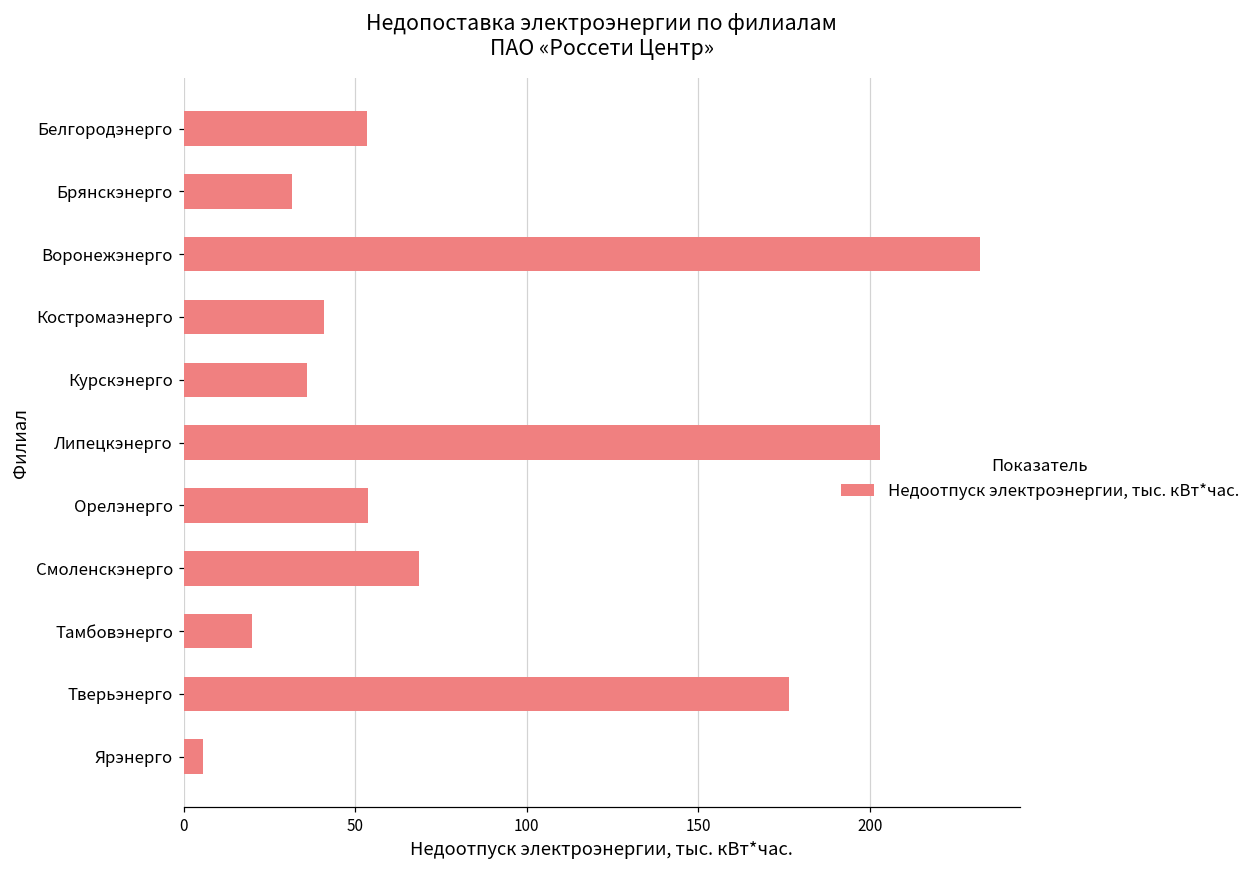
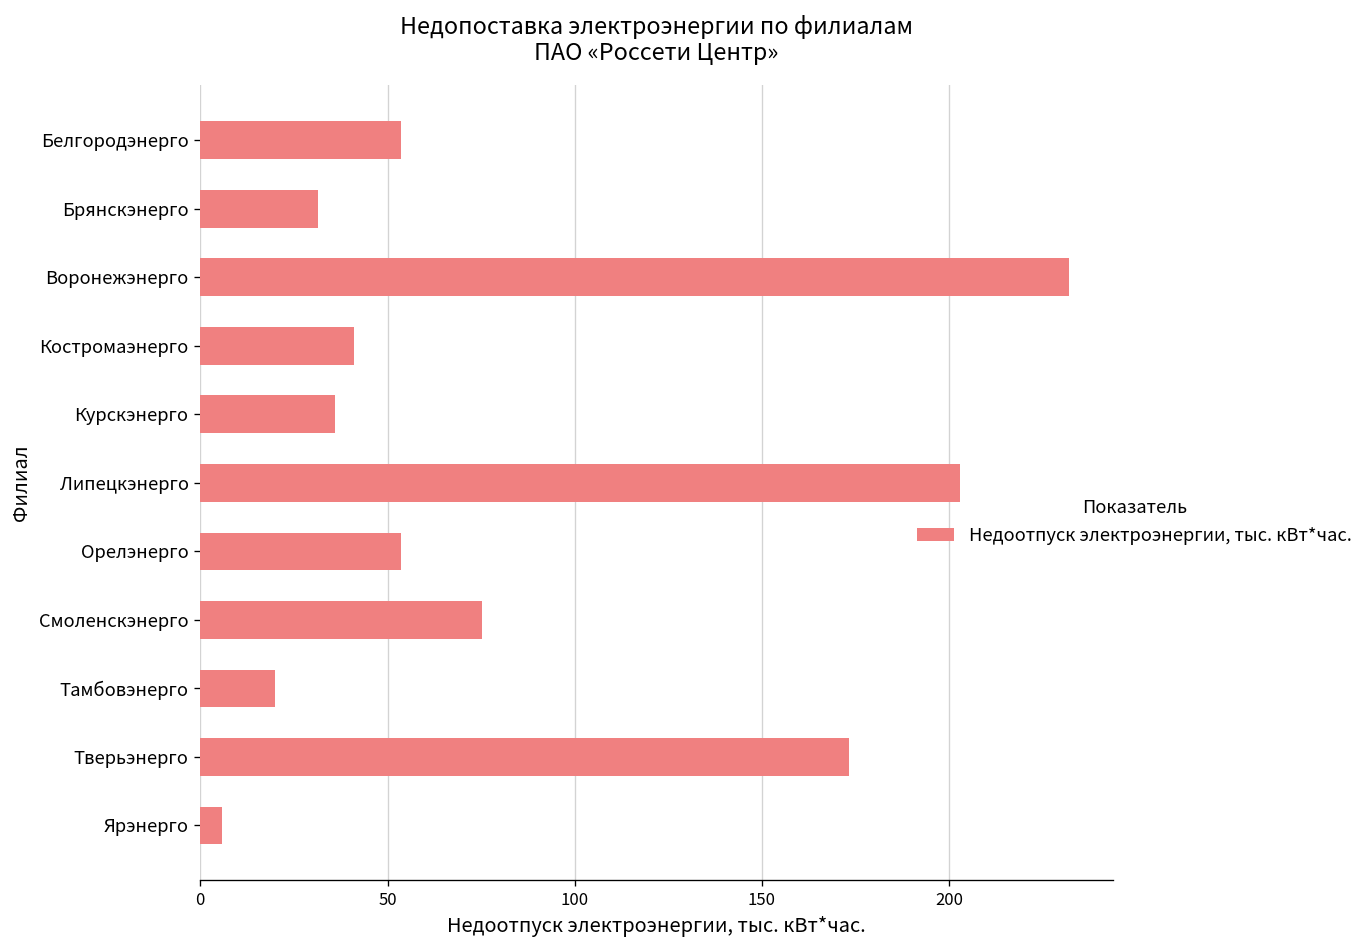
  {
    "Белгородэнерго": 54,
    "Брянскэнерго": 31,
    "Воронежэнерго": 232,
    "Костромаэнерго": 41,
    "Курскэнерго": 36,
    "Липецкэнерго": 203,
    "Орелэнерго": 54,
-   "Смоленскэнерго": 69,
+   "Смоленскэнерго": 75,
    "Тамбовэнерго": 20,
-   "Тверьэнерго": 176,
+   "Тверьэнерго": 173,
    "Ярэнерго": 6
  }
